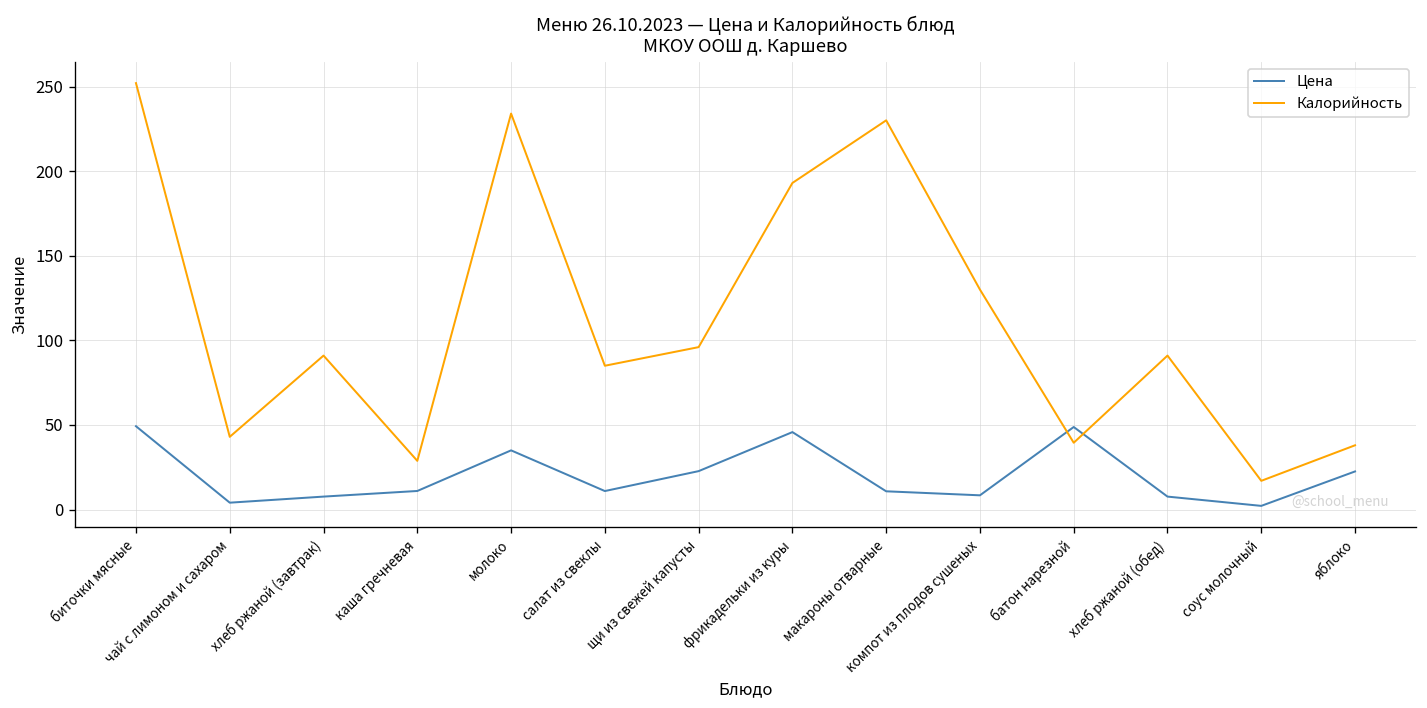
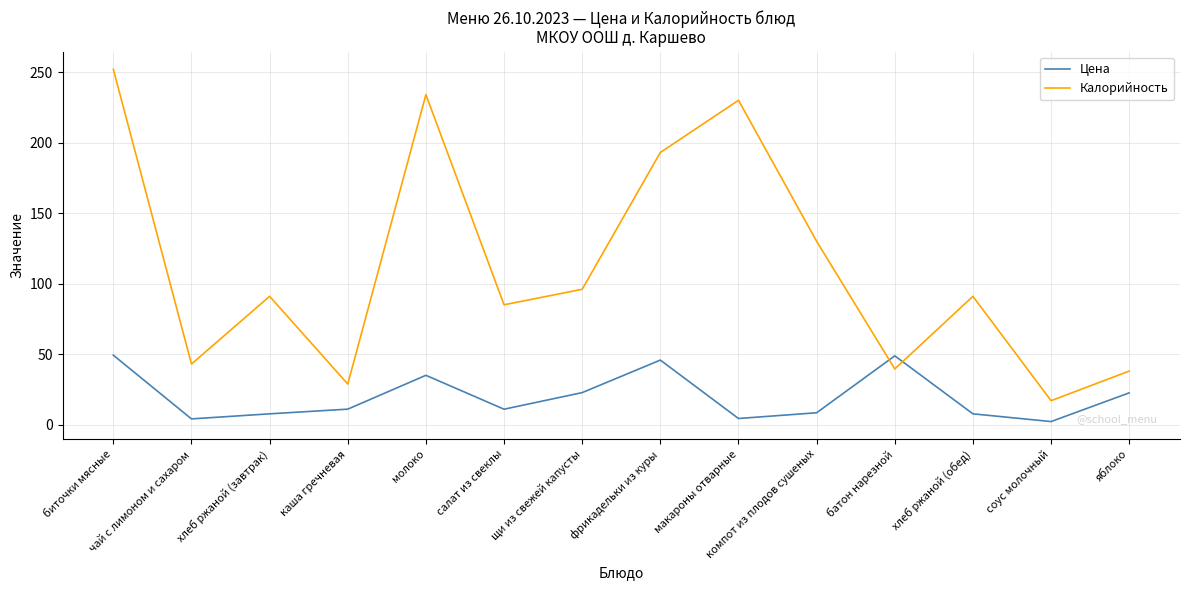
  {
    "Цена": {
      "биточки мясные": 49,
      "чай с лимоном и сахаром": 4,
      "хлеб ржаной (завтрак)": 8,
      "каша гречневая": 11,
      "молоко": 35,
      "салат из свеклы": 11,
      "щи из свежей капусты": 23,
      "фрикадельки из куры": 46,
-     "макароны отварные": 11,
+     "макароны отварные": 4,
      "компот из плодов сушеных": 8,
      "батон нарезной": 49,
      "хлеб ржаной (обед)": 8,
      "соус молочный": 2,
      "яблоко": 23
    },
    "Калорийность": {
      "биточки мясные": 252,
      "чай с лимоном и сахаром": 43,
      "хлеб ржаной (завтрак)": 91,
      "каша гречневая": 29,
      "молоко": 234,
      "салат из свеклы": 85,
      "щи из свежей капусты": 96,
      "фрикадельки из куры": 193,
      "макароны отварные": 230,
      "компот из плодов сушеных": 130,
      "батон нарезной": 40,
      "хлеб ржаной (обед)": 91,
      "соус молочный": 17,
      "яблоко": 38
    }
  }
